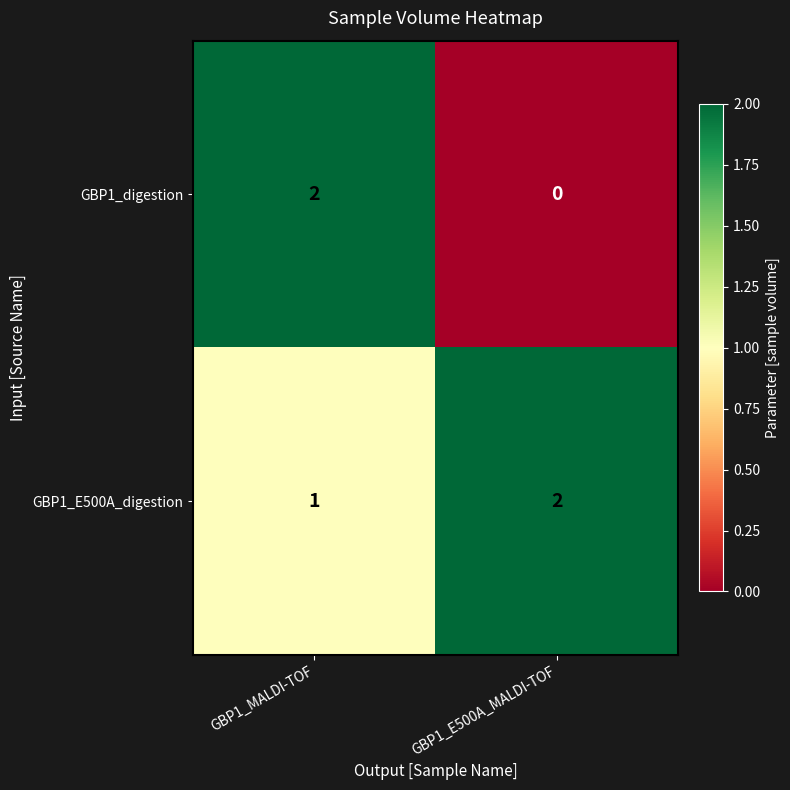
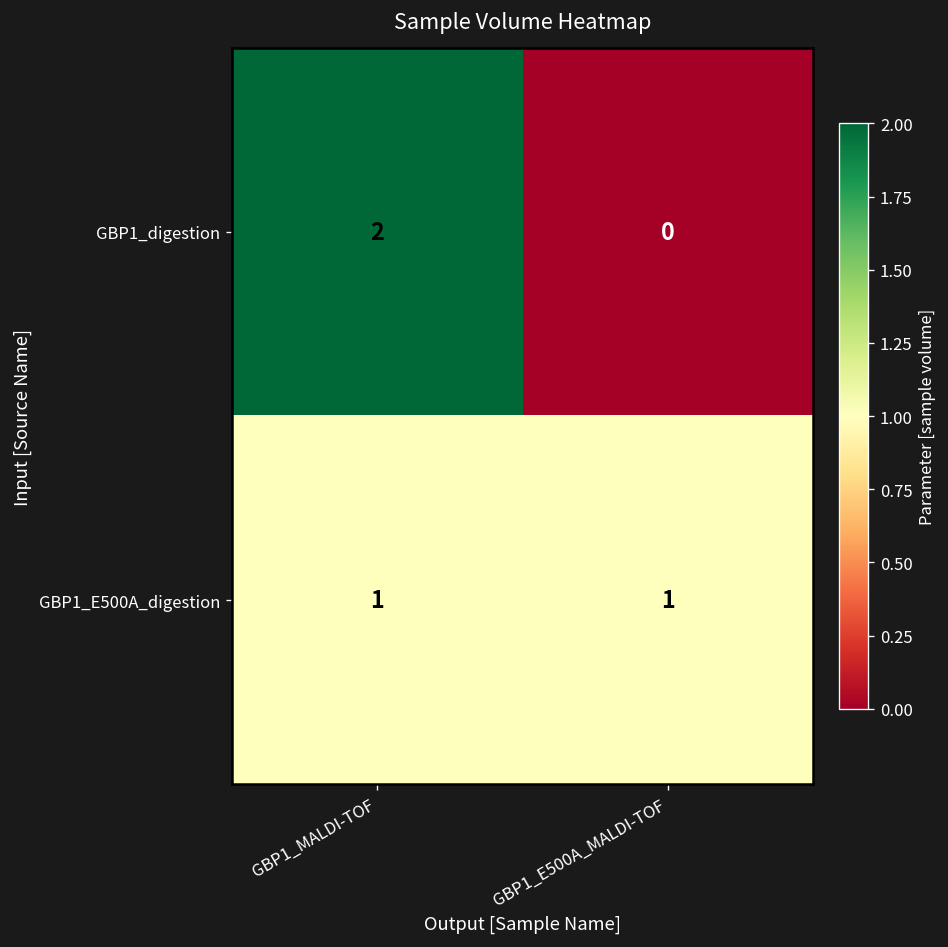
  {
    "GBP1_digestion": {
      "GBP1_MALDI-TOF": 2,
      "GBP1_E500A_MALDI-TOF": 0
    },
    "GBP1_E500A_digestion": {
      "GBP1_MALDI-TOF": 1,
-     "GBP1_E500A_MALDI-TOF": 2
+     "GBP1_E500A_MALDI-TOF": 1
    }
  }
